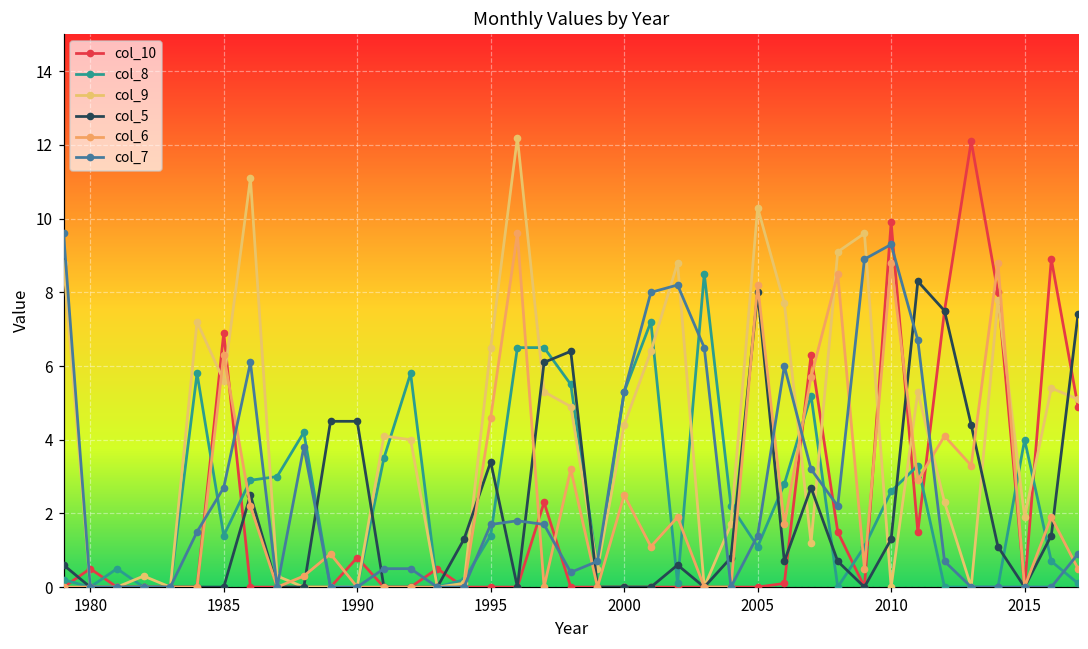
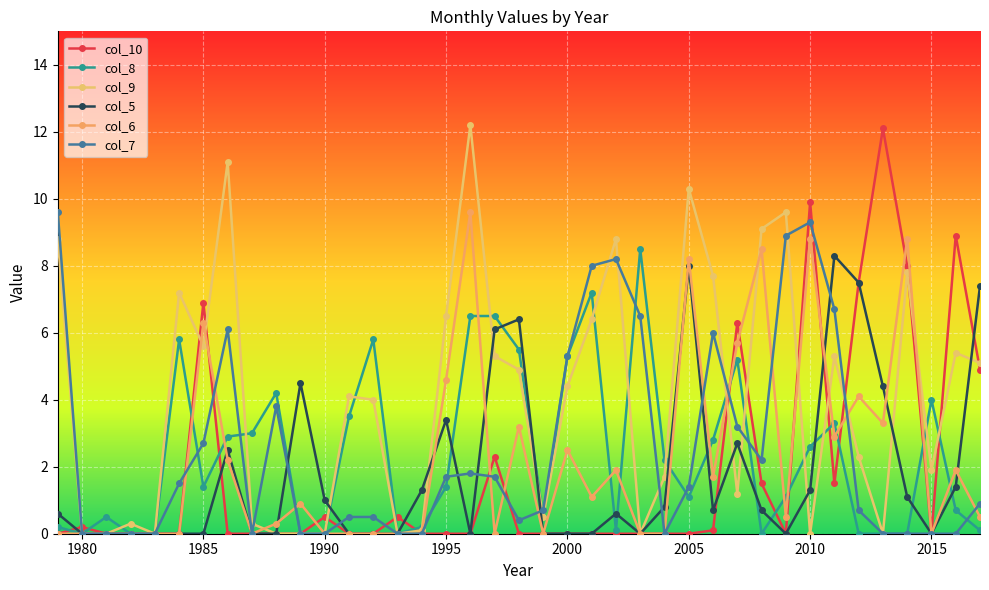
  {
    "col_10": {
-     "1980": 0.5,
+     "1980": 0.2,
      "1985": 6.9,
-     "1990": 0.8,
+     "1990": 0.5,
      "1995": 0.0,
      "2005": 0.0,
      "2010": 9.9
    },
    "col_5": {
      "1985": 0.0,
-     "1990": 4.5,
+     "1990": 1.0,
      "1995": 3.4,
      "2005": 8.0,
      "2010": 1.3
    }
  }
